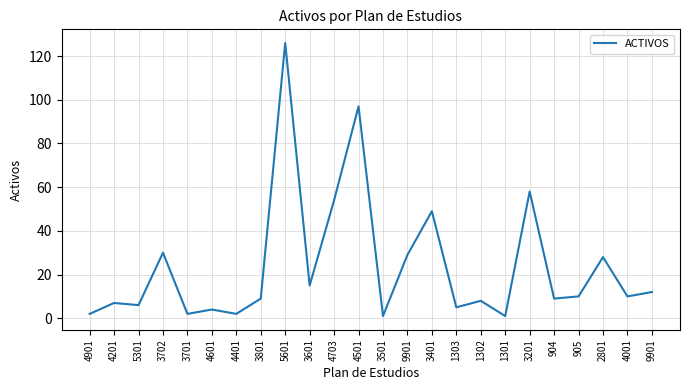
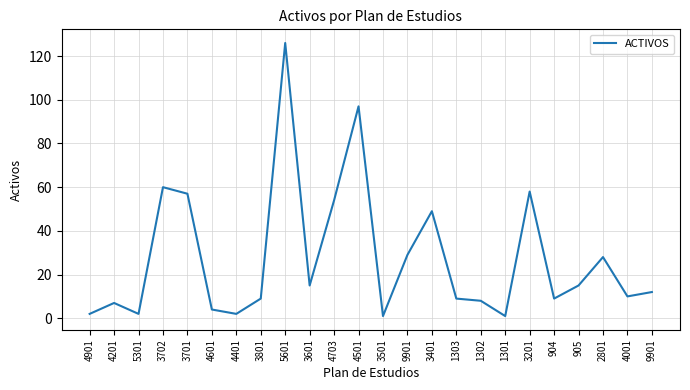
  {
    "4901": 2,
    "4201": 7,
-   "5301": 6,
-   "3702": 30,
-   "3701": 2,
+   "5301": 2,
+   "3702": 60,
+   "3701": 57,
    "4601": 4,
    "4401": 2,
    "3801": 9,
    "5601": 126,
    "3601": 15,
    "4703": 54,
    "4501": 97,
    "3501": 1,
    "3401": 49,
-   "1303": 5,
+   "1303": 9,
    "1302": 8,
    "1301": 1,
    "3201": 58,
    "904": 9,
-   "905": 10,
+   "905": 15,
    "2801": 28,
    "4001": 10
  }
